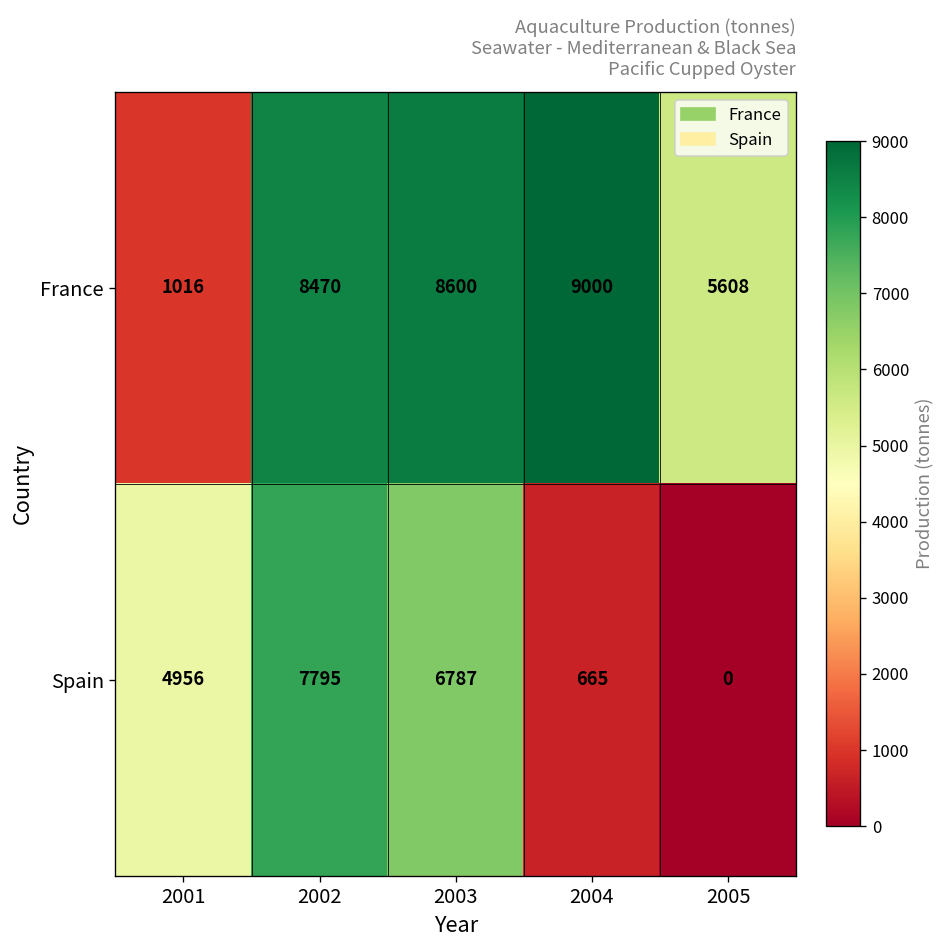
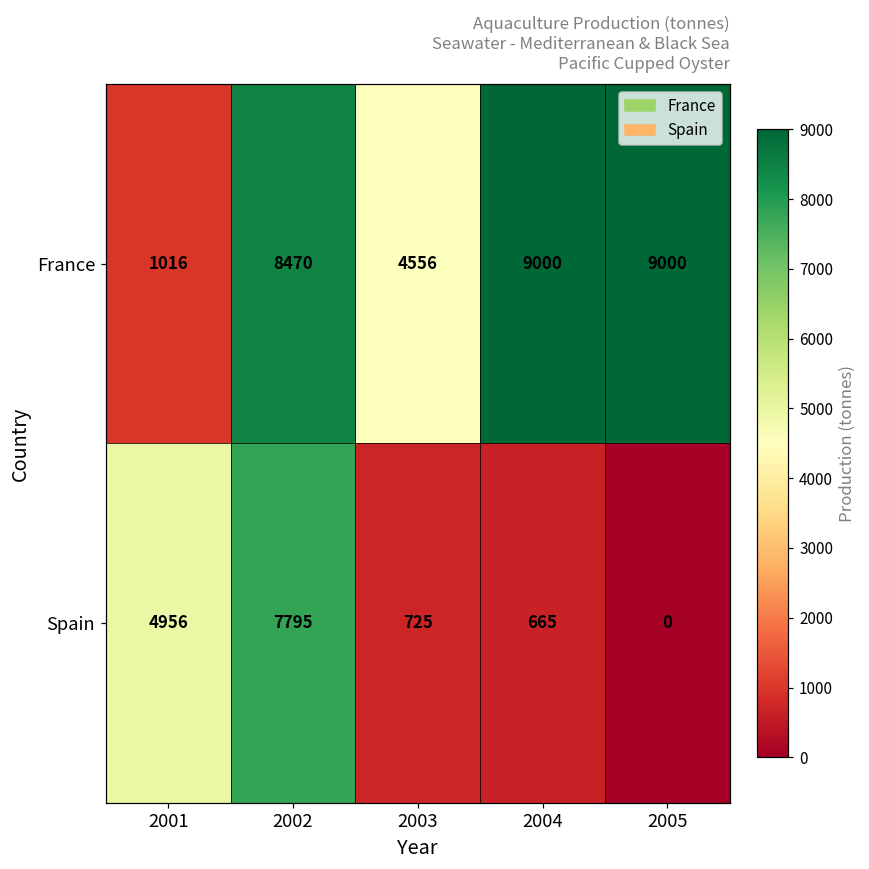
  {
    "France": {
      "2001": 1016,
      "2002": 8470,
-     "2003": 8600,
+     "2003": 4556,
      "2004": 9000,
-     "2005": 5608
+     "2005": 9000
    },
    "Spain": {
      "2001": 4956,
      "2002": 7795,
-     "2003": 6787,
+     "2003": 725,
      "2004": 665,
      "2005": 0
    }
  }
